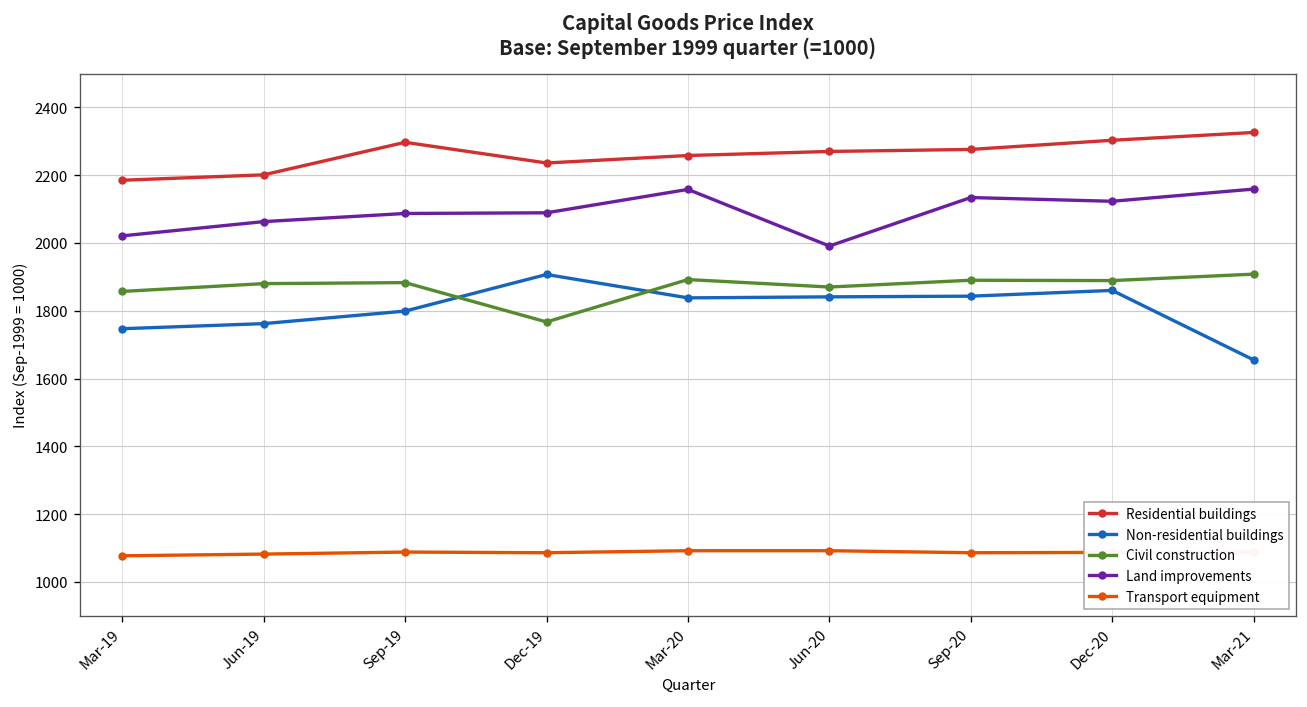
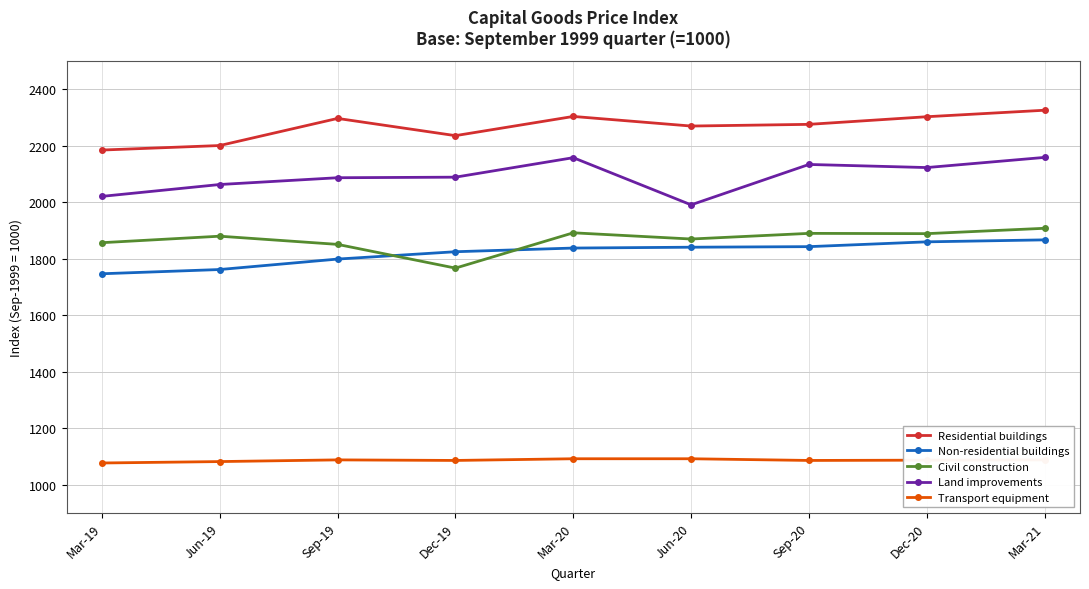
  {
    "Residential buildings": {
      "Mar-19": 2190,
      "Jun-19": 2200,
      "Sep-19": 2300,
      "Dec-19": 2240,
-     "Mar-20": 2260,
+     "Mar-20": 2300,
      "Jun-20": 2270,
      "Sep-20": 2280,
      "Dec-20": 2300,
      "Mar-21": 2330
    },
    "Non-residential buildings": {
      "Mar-19": 1750,
      "Jun-19": 1760,
      "Sep-19": 1800,
-     "Dec-19": 1910,
+     "Dec-19": 1830,
      "Mar-20": 1840,
      "Jun-20": 1840,
      "Sep-20": 1840,
      "Dec-20": 1860,
-     "Mar-21": 1660
+     "Mar-21": 1870
    },
    "Civil construction": {
      "Mar-19": 1860,
      "Jun-19": 1880,
-     "Sep-19": 1880,
+     "Sep-19": 1850,
      "Dec-19": 1770,
      "Mar-20": 1890,
      "Jun-20": 1870,
      "Sep-20": 1890,
      "Dec-20": 1890,
      "Mar-21": 1910
    },
    "Land improvements": {
      "Mar-19": 2020,
      "Jun-19": 2060,
      "Sep-19": 2090,
      "Dec-19": 2090,
      "Mar-20": 2160,
      "Jun-20": 1990,
      "Sep-20": 2130,
      "Dec-20": 2120,
      "Mar-21": 2160
    },
    "Transport equipment": {
      "Mar-19": 1080,
      "Jun-19": 1080,
      "Sep-19": 1090,
      "Dec-19": 1090,
      "Mar-20": 1090,
      "Jun-20": 1090,
      "Sep-20": 1090
    }
  }
